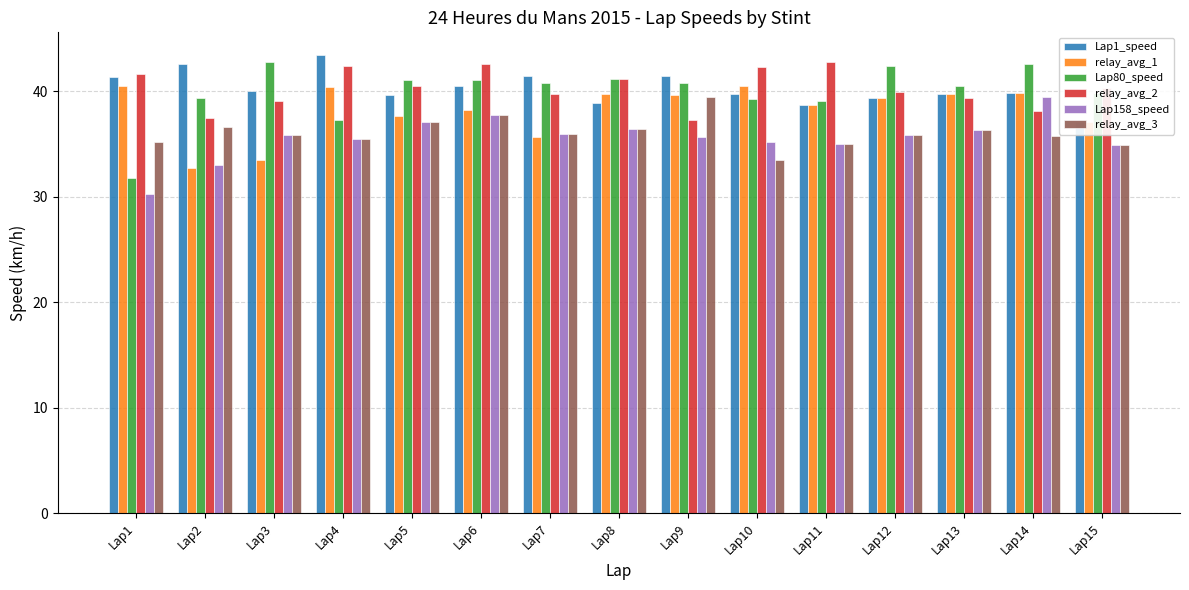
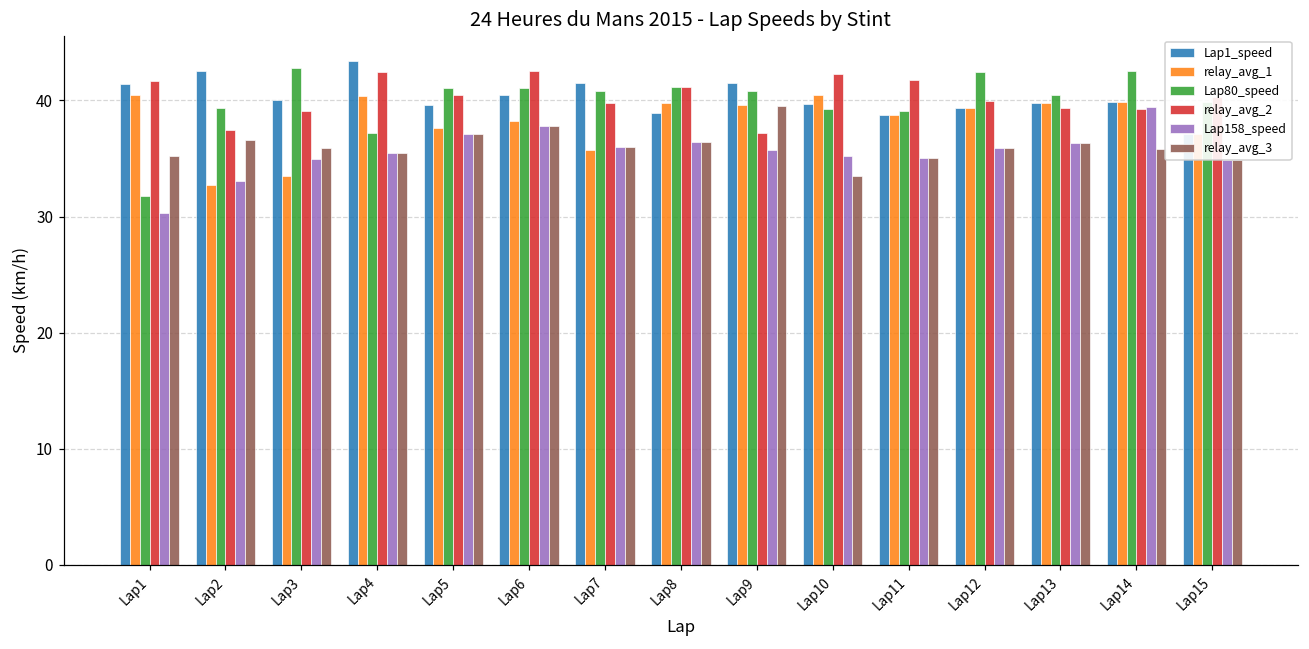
  {
    "Lap1_speed": {
      "Lap1": 41.4,
      "Lap2": 42.6,
      "Lap3": 40.1,
      "Lap4": 43.4,
      "Lap5": 39.7,
      "Lap6": 40.5,
      "Lap7": 41.5,
      "Lap8": 38.9,
      "Lap9": 41.5,
      "Lap10": 39.7,
      "Lap11": 38.7,
      "Lap12": 39.3,
      "Lap13": 39.8,
      "Lap14": 39.9
    },
    "relay_avg_1": {
      "Lap1": 40.5,
      "Lap2": 32.7,
      "Lap3": 33.5,
      "Lap4": 40.4,
      "Lap5": 37.7,
      "Lap6": 38.2,
      "Lap7": 35.7,
      "Lap8": 39.8,
      "Lap9": 39.7,
      "Lap10": 40.5,
      "Lap11": 38.7,
      "Lap12": 39.3,
      "Lap13": 39.8,
      "Lap14": 39.9
    },
    "Lap80_speed": {
      "Lap1": 31.8,
      "Lap2": 39.3,
      "Lap3": 42.8,
      "Lap4": 37.2,
      "Lap5": 41.1,
      "Lap6": 41.1,
      "Lap7": 40.8,
      "Lap8": 41.2,
      "Lap9": 40.8,
      "Lap10": 39.2,
      "Lap11": 39.1,
      "Lap12": 42.4,
      "Lap13": 40.5,
      "Lap14": 42.6
    },
    "relay_avg_2": {
      "Lap1": 41.7,
      "Lap2": 37.5,
      "Lap3": 39.1,
      "Lap4": 42.4,
      "Lap5": 40.5,
      "Lap6": 42.6,
      "Lap7": 39.8,
      "Lap8": 41.2,
      "Lap9": 37.2,
      "Lap10": 42.3,
-     "Lap11": 42.8,
+     "Lap11": 41.7,
      "Lap12": 40.0,
      "Lap13": 39.3,
-     "Lap14": 38.2
+     "Lap14": 39.2
    },
    "Lap158_speed": {
      "Lap1": 30.3,
      "Lap2": 33.0,
-     "Lap3": 35.9,
+     "Lap3": 35.0,
      "Lap4": 35.5,
      "Lap5": 37.1,
      "Lap6": 37.8,
      "Lap7": 36.0,
      "Lap8": 36.4,
      "Lap9": 35.7,
      "Lap10": 35.2,
      "Lap11": 35.0,
      "Lap12": 35.9,
      "Lap13": 36.3,
      "Lap14": 39.4,
      "Lap15": 34.9
    },
    "relay_avg_3": {
      "Lap1": 35.2,
      "Lap2": 36.6,
      "Lap3": 35.9,
      "Lap4": 35.5,
      "Lap5": 37.1,
      "Lap6": 37.8,
      "Lap7": 36.0,
      "Lap8": 36.4,
      "Lap9": 39.5,
      "Lap10": 33.5,
      "Lap11": 35.0,
      "Lap12": 35.9,
      "Lap13": 36.3,
      "Lap14": 35.8,
      "Lap15": 34.9
    }
  }
